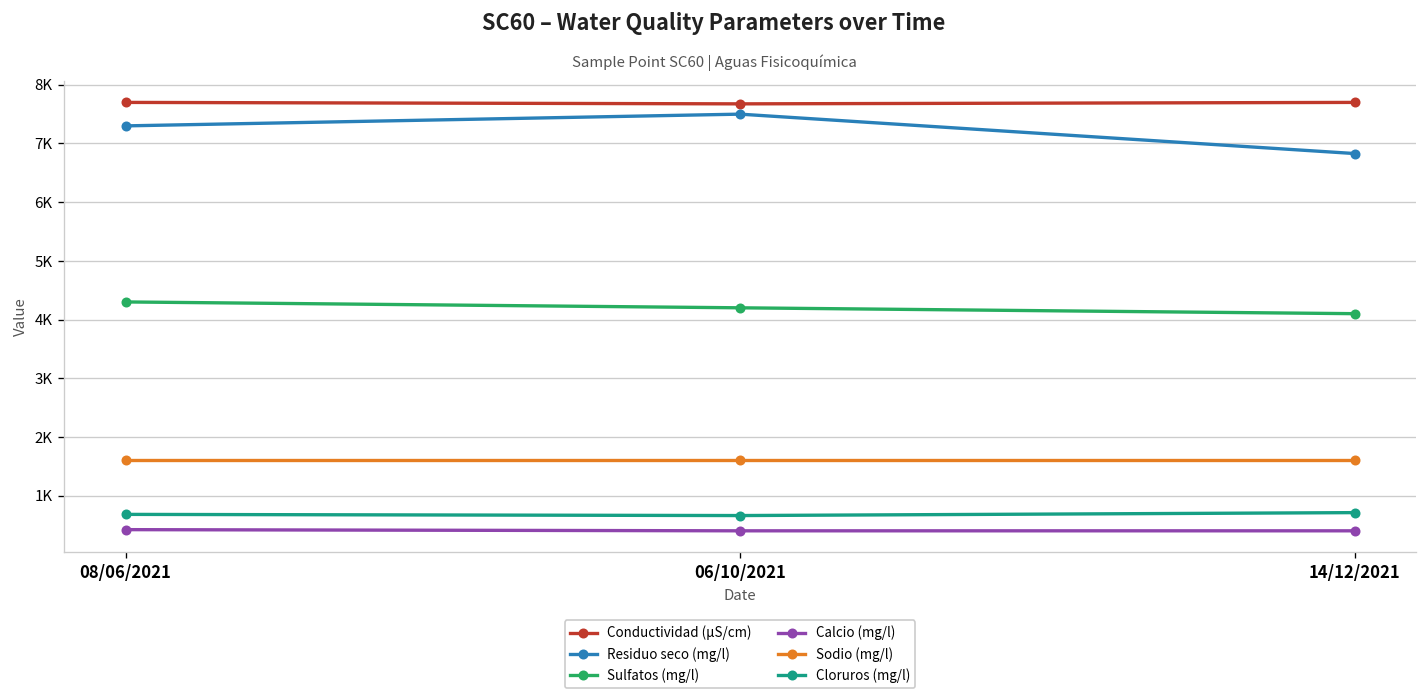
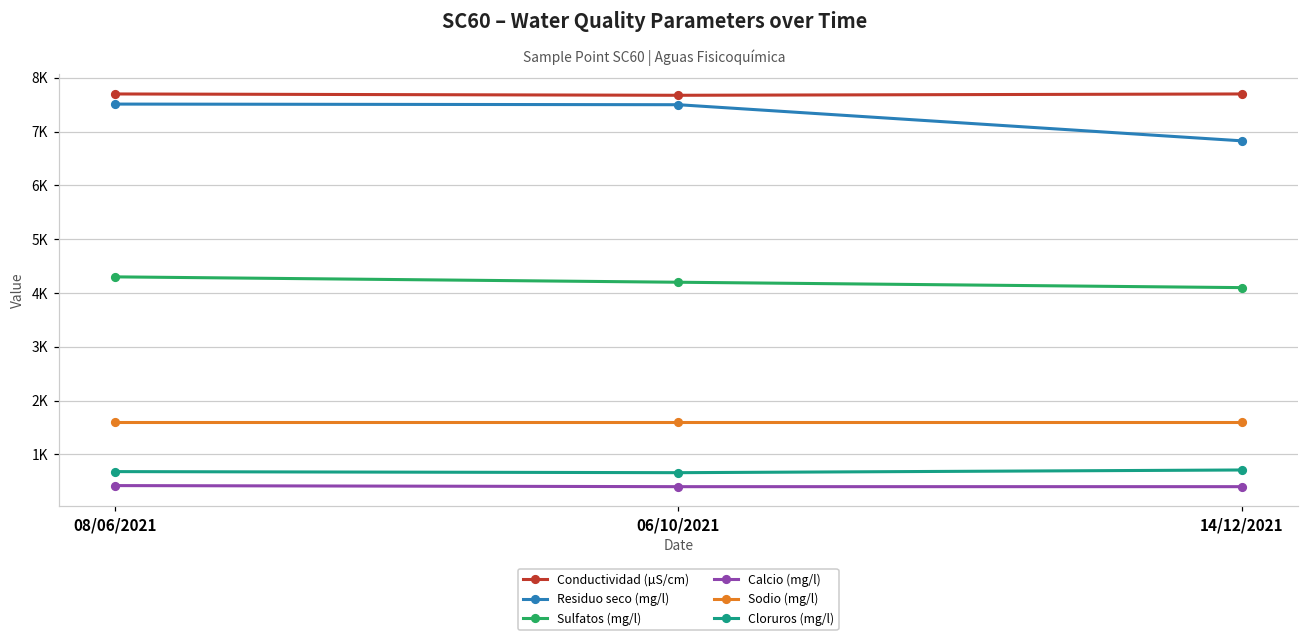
  {
    "Conductividad (µS/cm)": {
      "08/06/2021": 7700,
      "06/10/2021": 7700,
      "14/12/2021": 7700
    },
    "Residuo seco (mg/l)": {
-     "08/06/2021": 7300,
+     "08/06/2021": 7500,
      "06/10/2021": 7500,
      "14/12/2021": 6800
    },
    "Calcio (mg/l)": {
      "08/06/2021": 400,
      "06/10/2021": 400,
      "14/12/2021": 400
    },
    "Sodio (mg/l)": {
      "08/06/2021": 1600,
      "06/10/2021": 1600,
      "14/12/2021": 1600
    }
  }
